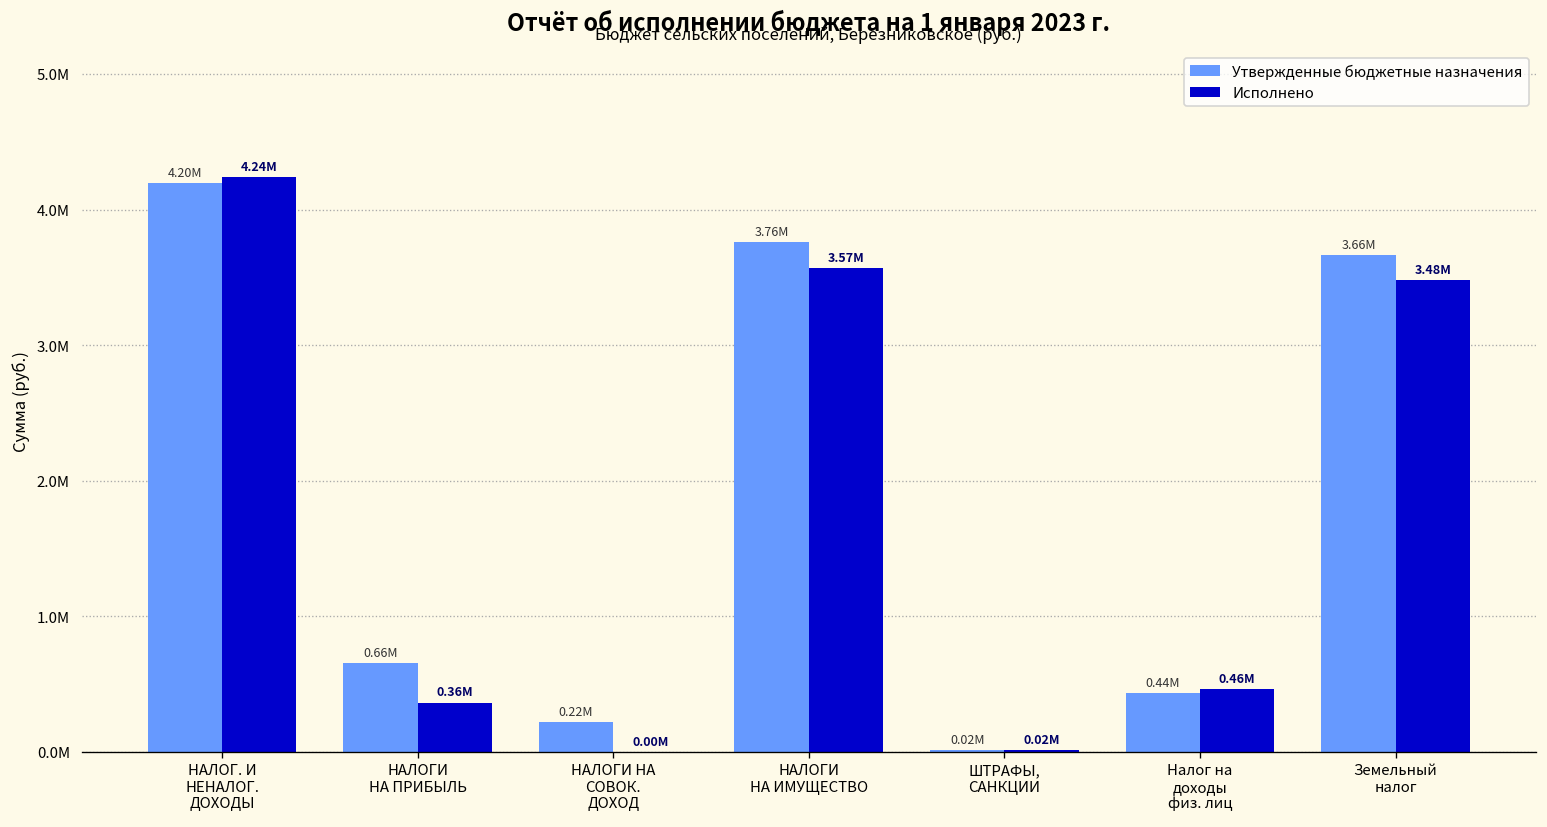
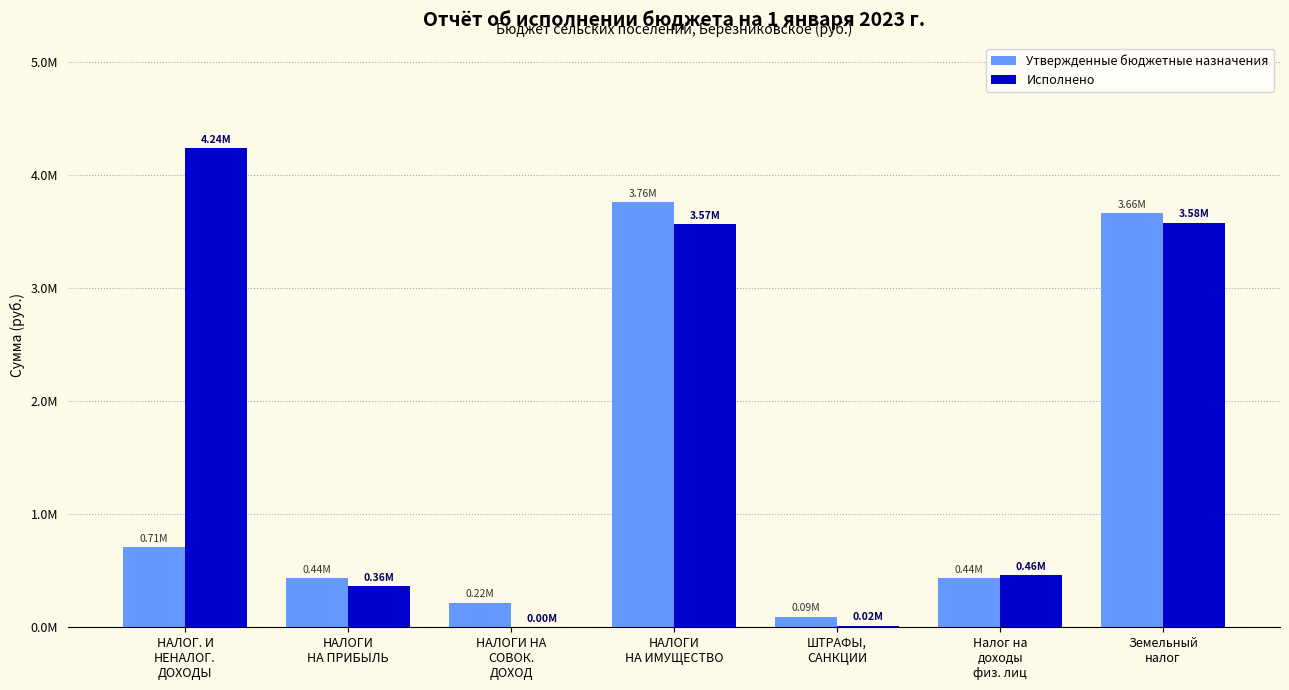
  {
    "Утвержденные бюджетные назначения": {
-     "НАЛОГ. И НЕНАЛОГ. ДОХОДЫ": "4.20M",
-     "НАЛОГИ НА ПРИБЫЛЬ": "0.66M",
+     "НАЛОГ. И НЕНАЛОГ. ДОХОДЫ": "0.71M",
+     "НАЛОГИ НА ПРИБЫЛЬ": "0.44M",
      "НАЛОГИ НА СОВОК. ДОХОД": "0.22M",
      "НАЛОГИ НА ИМУЩЕСТВО": "3.76M",
-     "ШТРАФЫ, САНКЦИИ": "0.02M",
+     "ШТРАФЫ, САНКЦИИ": "0.09M",
      "Налог на доходы физ. лиц": "0.44M",
      "Земельный налог": "3.66M"
    },
    "Исполнено": {
      "НАЛОГ. И НЕНАЛОГ. ДОХОДЫ": "4.24M",
      "НАЛОГИ НА ПРИБЫЛЬ": "0.36M",
      "НАЛОГИ НА ИМУЩЕСТВО": "3.57M",
      "ШТРАФЫ, САНКЦИИ": "0.02M",
      "Налог на доходы физ. лиц": "0.46M",
-     "Земельный налог": "3.48M"
+     "Земельный налог": "3.58M"
    }
  }
